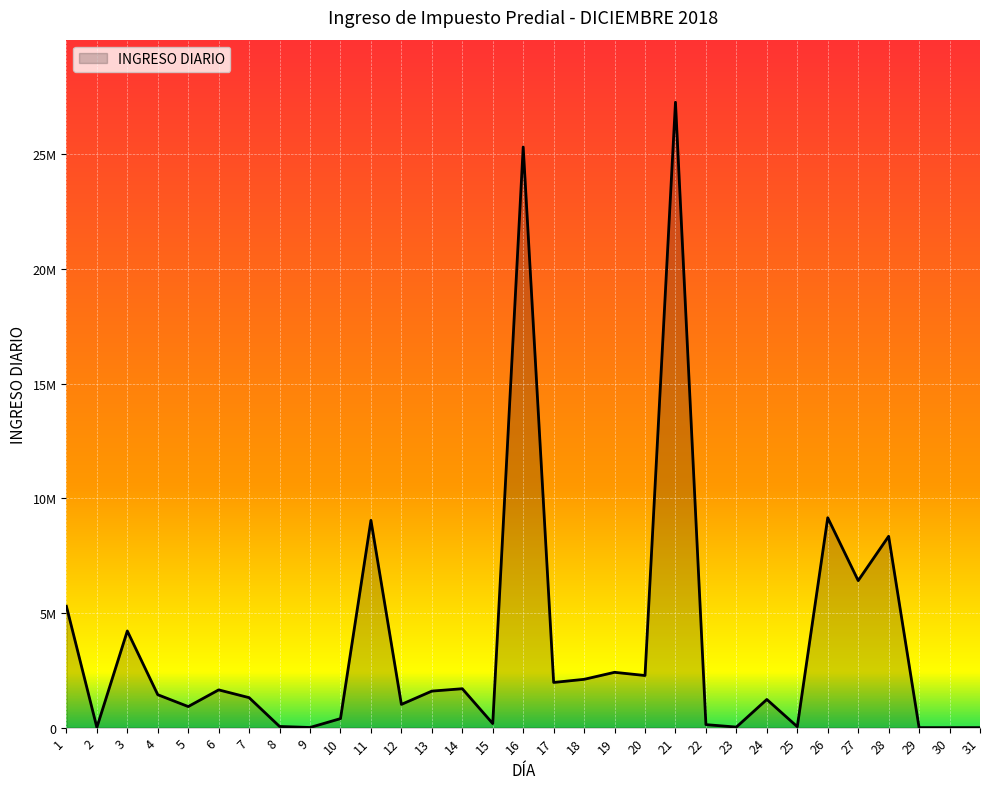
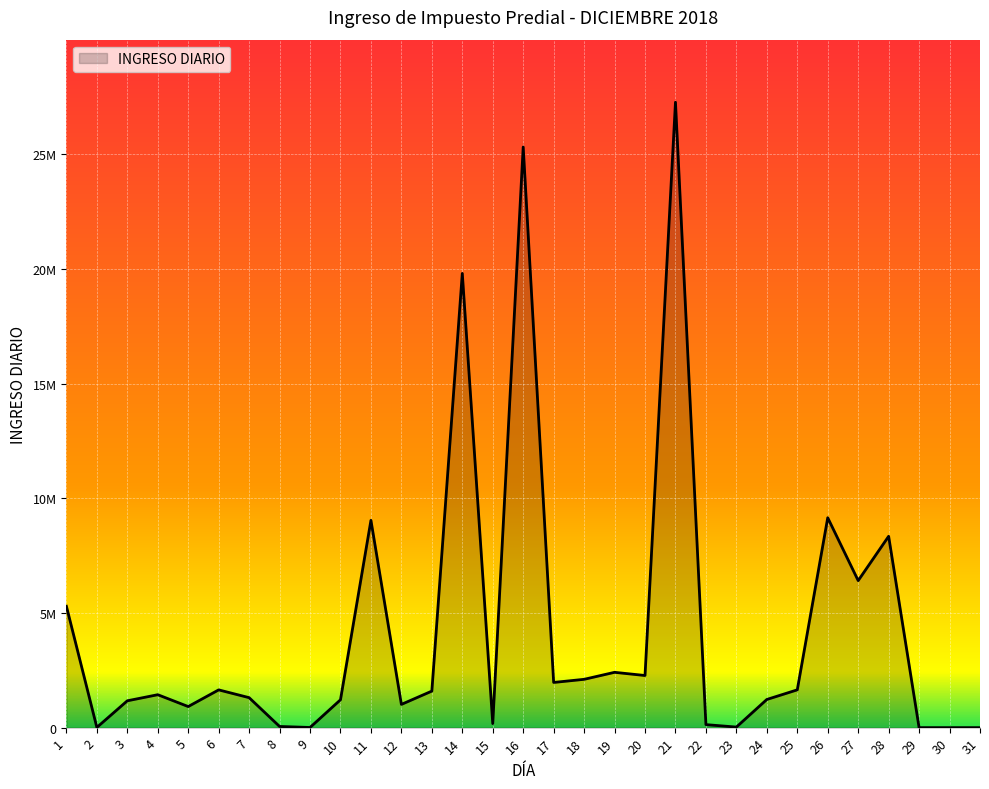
  {
    "1": 5300000,
    "2": 0,
-   "3": 4200000,
+   "3": 1200000,
    "4": 1400000,
    "5": 900000,
    "6": 1600000,
    "7": 1300000,
    "8": 100000,
    "9": 0,
-   "10": 400000,
+   "10": 1200000,
    "11": 9000000,
    "12": 1000000,
    "13": 1600000,
-   "14": 1700000,
+   "14": 19800000,
    "15": 200000,
    "16": 25300000,
    "17": 2000000,
    "18": 2100000,
    "19": 2400000,
    "20": 2300000,
    "21": 27300000,
    "22": 100000,
    "23": 0,
    "24": 1200000,
-   "25": 0,
+   "25": 1600000,
    "26": 9200000,
    "27": 6400000,
    "28": 8300000,
    "29": 0,
    "30": 0,
    "31": 0
  }
